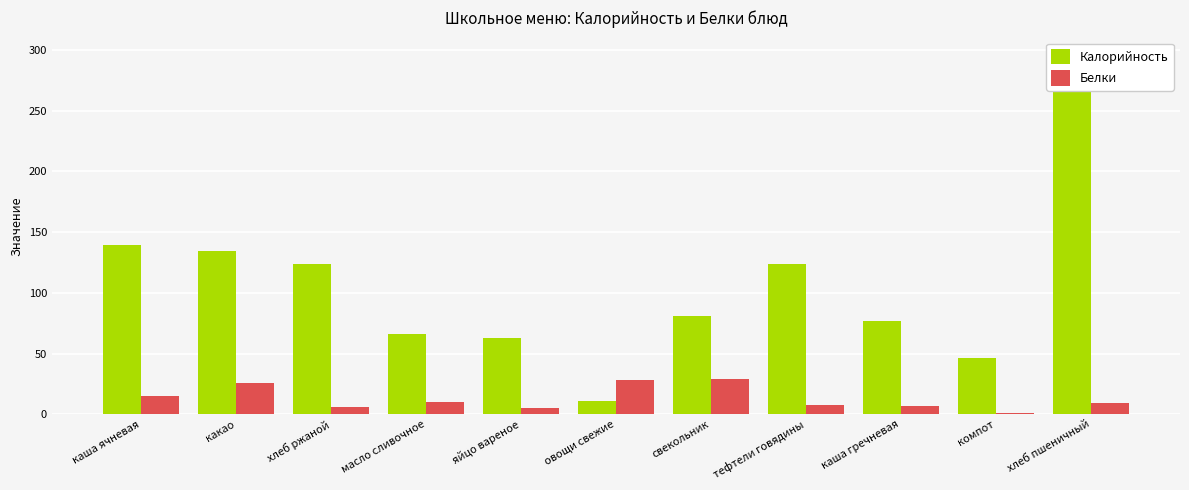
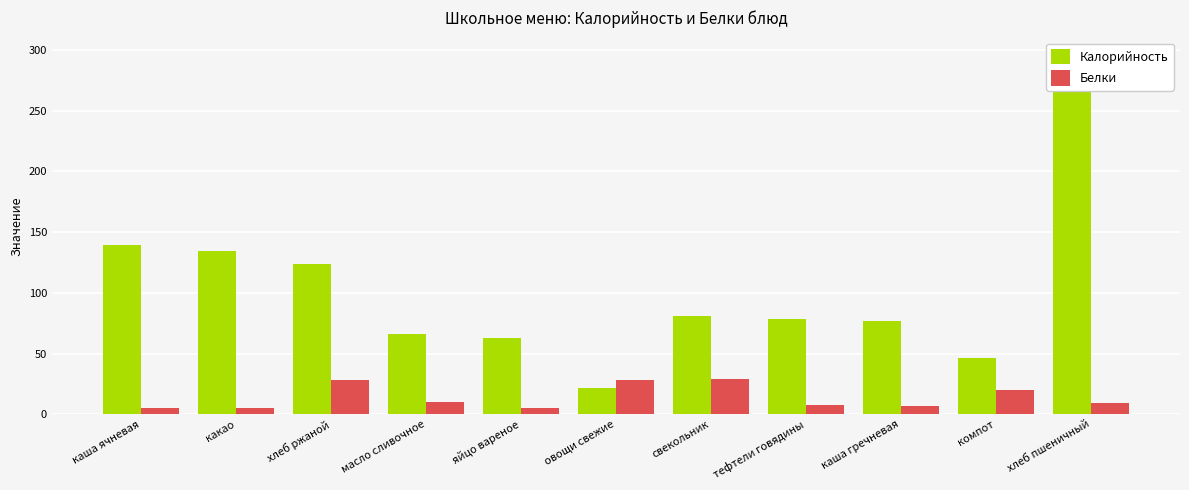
  {
    "Калорийность": {
      "каша ячневая": 139,
      "какао": 134,
      "хлеб ржаной": 124,
      "масло сливочное": 66,
      "яйцо вареное": 63,
-     "овощи свежие": 11,
+     "овощи свежие": 22,
      "свекольник": 81,
-     "тефтели говядины": 124,
+     "тефтели говядины": 78,
      "каша гречневая": 77,
      "компот": 46,
      "хлеб пшеничный": 266
    },
    "Белки": {
-     "каша ячневая": 15,
-     "какао": 26,
-     "хлеб ржаной": 6,
+     "каша ячневая": 5,
+     "какао": 5,
+     "хлеб ржаной": 28,
      "масло сливочное": 10,
      "яйцо вареное": 5,
      "овощи свежие": 28,
      "свекольник": 29,
      "тефтели говядины": 8,
      "каша гречневая": 7,
-     "компот": 1,
+     "компот": 20,
      "хлеб пшеничный": 9
    }
  }
